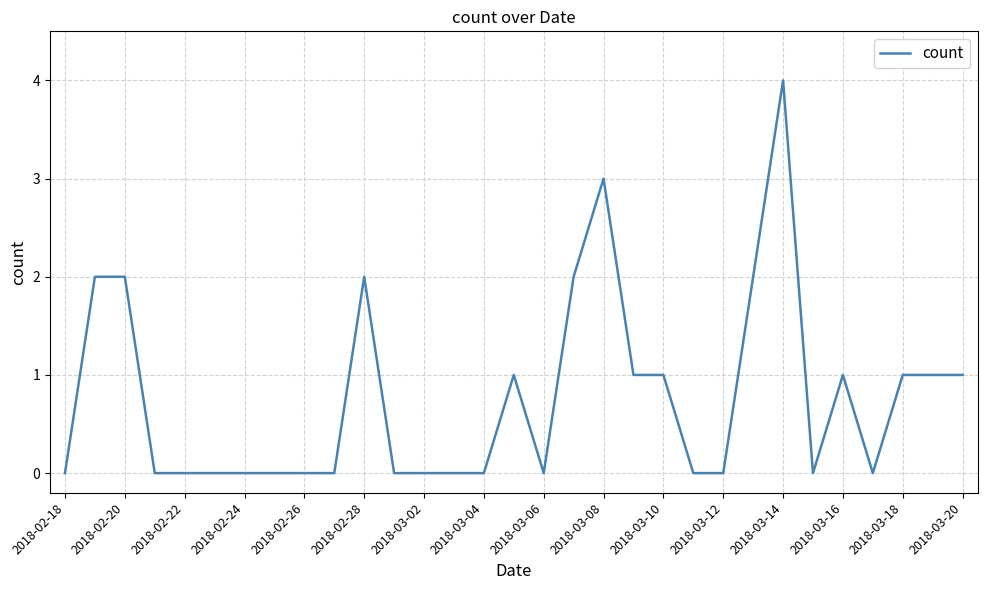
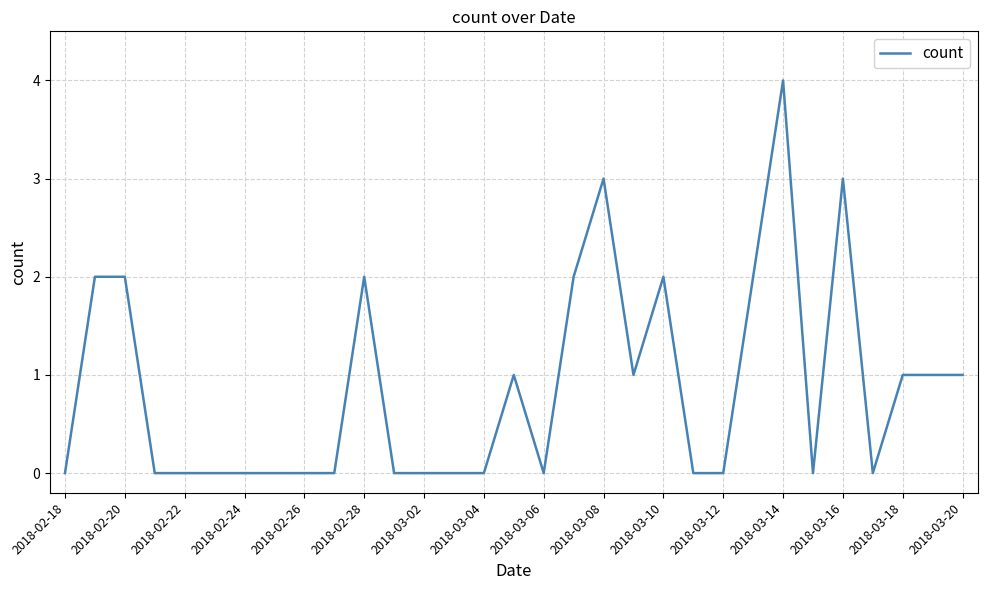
  {
    "2018-02-18": 0,
    "2018-02-20": 2,
    "2018-02-22": 0,
    "2018-02-24": 0,
    "2018-02-26": 0,
    "2018-02-28": 2,
    "2018-03-02": 0,
    "2018-03-04": 0,
    "2018-03-06": 0,
    "2018-03-08": 3,
-   "2018-03-10": 1,
+   "2018-03-10": 2,
    "2018-03-12": 0,
    "2018-03-14": 4,
-   "2018-03-16": 1,
+   "2018-03-16": 3,
    "2018-03-18": 1,
    "2018-03-20": 1
  }
